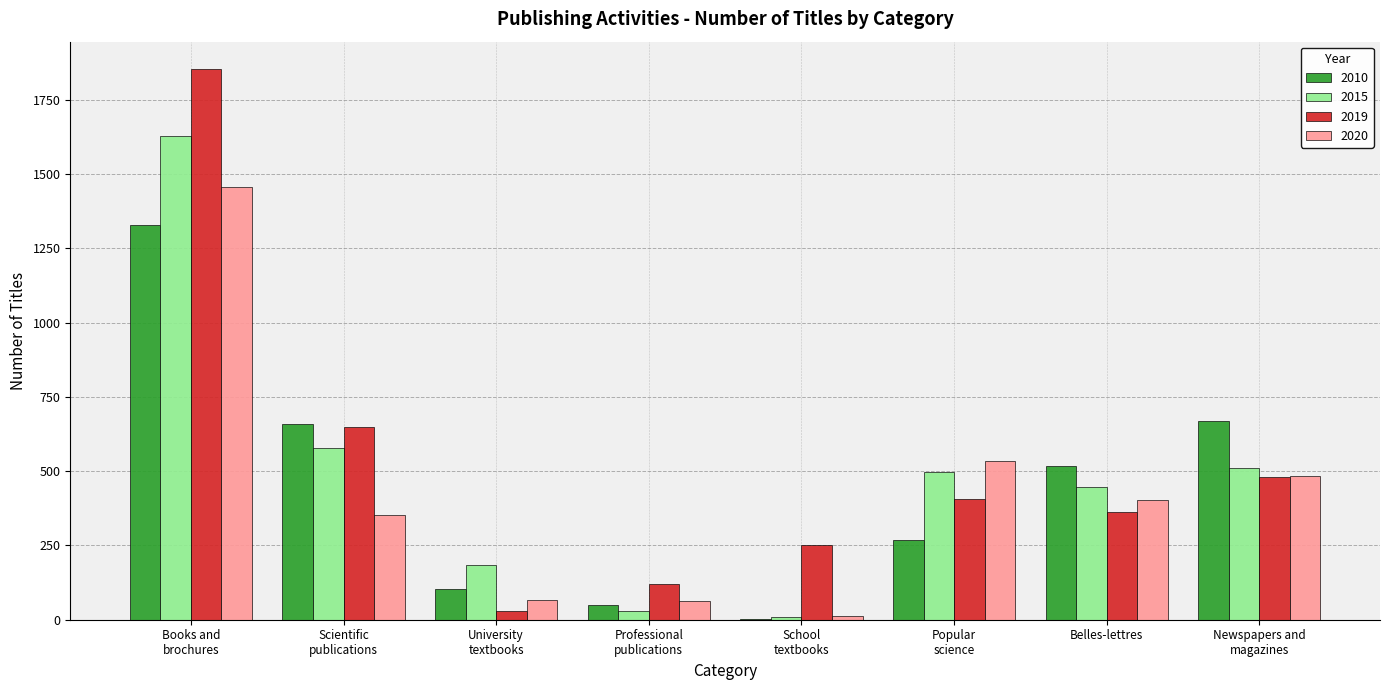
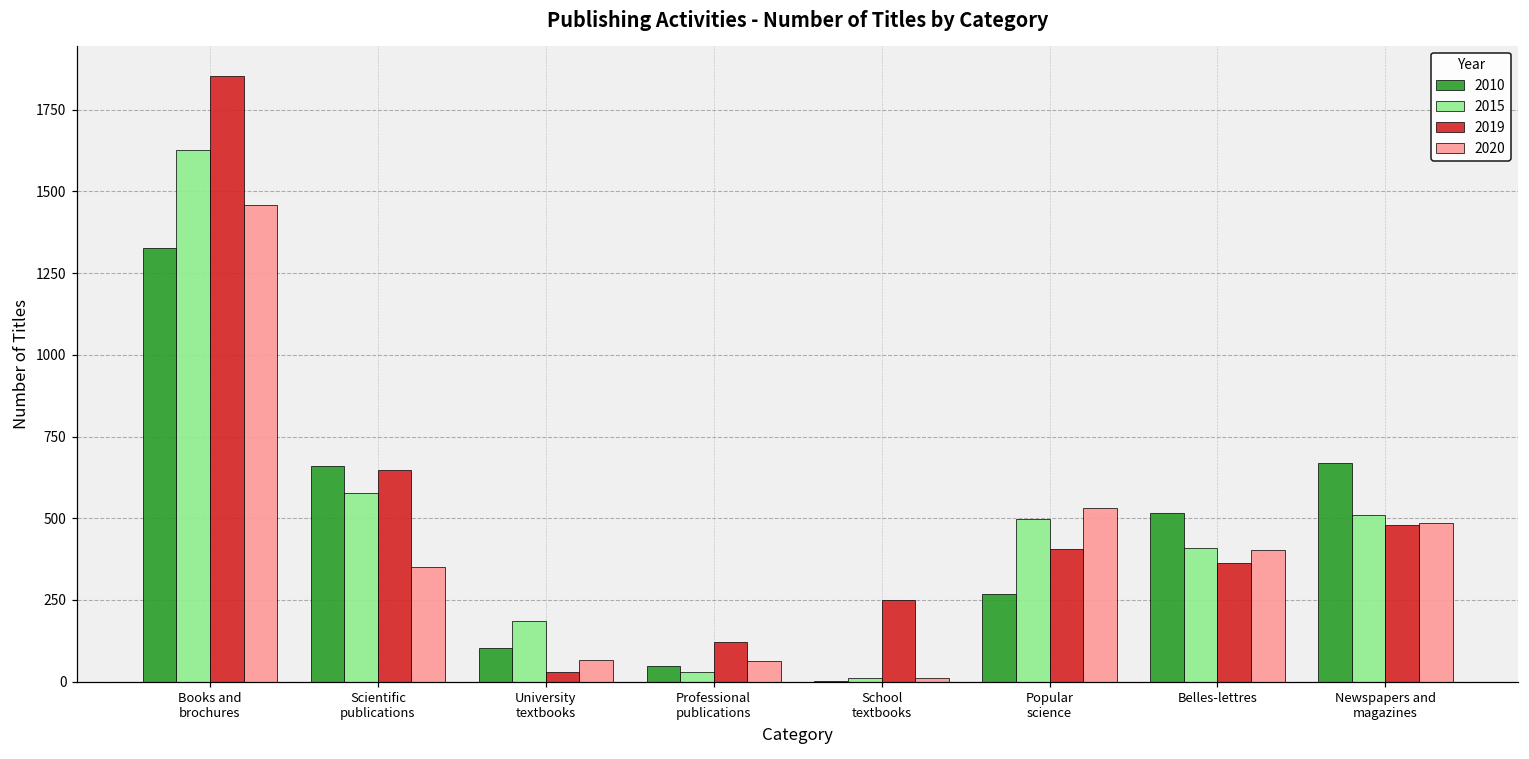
  {
    "2010": {
      "Books and brochures": 1330,
      "Scientific publications": 660,
      "University textbooks": 100,
      "Professional publications": 50,
      "Popular science": 270,
      "Belles-lettres": 520,
      "Newspapers and magazines": 670
    },
    "2015": {
      "Books and brochures": 1630,
      "Scientific publications": 580,
      "University textbooks": 190,
      "Professional publications": 30,
      "School textbooks": 10,
      "Popular science": 500,
-     "Belles-lettres": 450,
+     "Belles-lettres": 410,
      "Newspapers and magazines": 510
    },
    "2019": {
      "Books and brochures": 1850,
      "Scientific publications": 650,
      "University textbooks": 30,
      "Professional publications": 120,
      "School textbooks": 250,
      "Popular science": 410,
      "Belles-lettres": 360,
      "Newspapers and magazines": 480
    },
    "2020": {
      "Books and brochures": 1460,
      "Scientific publications": 350,
      "University textbooks": 70,
      "Professional publications": 60,
      "School textbooks": 10,
      "Popular science": 530,
      "Belles-lettres": 400,
      "Newspapers and magazines": 490
    }
  }
